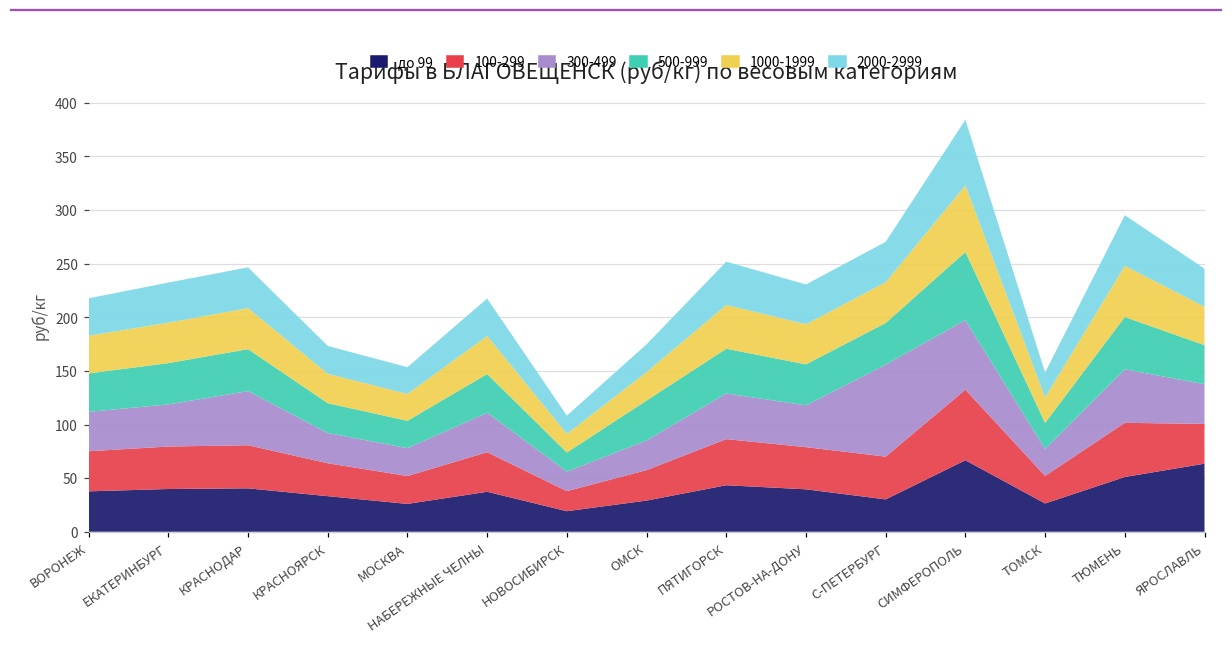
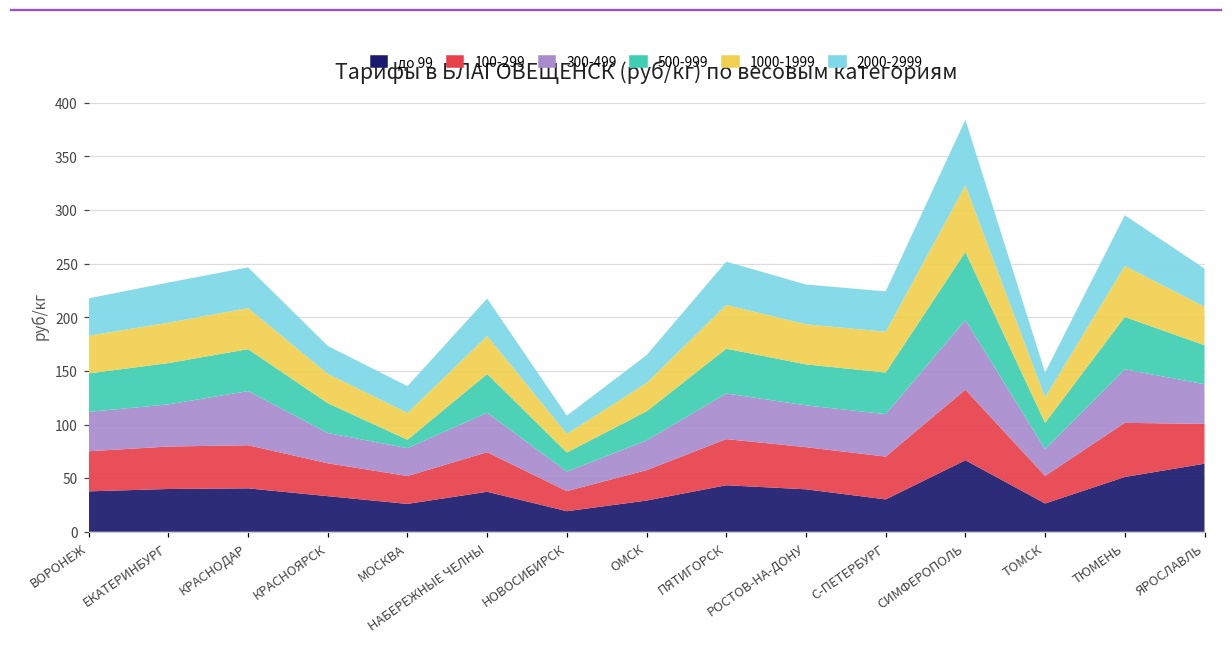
  {
    "до 99": {
      "ВОРОНЕЖ": 40,
      "ЕКАТЕРИНБУРГ": 40,
      "КРАСНОДАР": 40,
      "КРАСНОЯРСК": 30,
      "МОСКВА": 30,
      "НАБЕРЕЖНЫЕ ЧЕЛНЫ": 40,
      "НОВОСИБИРСК": 20,
      "ОМСК": 30,
      "ПЯТИГОРСК": 40,
      "РОСТОВ-НА-ДОНУ": 40,
      "С-ПЕТЕРБУРГ": 30,
      "СИМФЕРОПОЛЬ": 70,
      "ТОМСК": 30,
      "ТЮМЕНЬ": 50,
      "ЯРОСЛАВЛЬ": 60
    },
    "100-299": {
      "ВОРОНЕЖ": 40,
      "ЕКАТЕРИНБУРГ": 40,
      "КРАСНОДАР": 40,
      "КРАСНОЯРСК": 30,
      "МОСКВА": 30,
      "НАБЕРЕЖНЫЕ ЧЕЛНЫ": 40,
      "НОВОСИБИРСК": 20,
      "ОМСК": 30,
      "ПЯТИГОРСК": 40,
      "РОСТОВ-НА-ДОНУ": 40,
      "С-ПЕТЕРБУРГ": 40,
      "СИМФЕРОПОЛЬ": 70,
      "ТОМСК": 30,
      "ТЮМЕНЬ": 50,
      "ЯРОСЛАВЛЬ": 40
    },
    "300-499": {
      "ВОРОНЕЖ": 40,
      "ЕКАТЕРИНБУРГ": 40,
      "КРАСНОДАР": 50,
      "КРАСНОЯРСК": 30,
      "МОСКВА": 30,
      "НАБЕРЕЖНЫЕ ЧЕЛНЫ": 40,
      "НОВОСИБИРСК": 20,
      "ОМСК": 30,
      "ПЯТИГОРСК": 40,
      "РОСТОВ-НА-ДОНУ": 40,
-     "С-ПЕТЕРБУРГ": 90,
+     "С-ПЕТЕРБУРГ": 40,
      "СИМФЕРОПОЛЬ": 60,
      "ТОМСК": 30,
      "ТЮМЕНЬ": 50,
      "ЯРОСЛАВЛЬ": 40
    },
    "500-999": {
      "ВОРОНЕЖ": 40,
      "ЕКАТЕРИНБУРГ": 40,
      "КРАСНОДАР": 40,
      "КРАСНОЯРСК": 30,
-     "МОСКВА": 30,
+     "МОСКВА": 10,
      "НАБЕРЕЖНЫЕ ЧЕЛНЫ": 40,
      "НОВОСИБИРСК": 20,
-     "ОМСК": 40,
+     "ОМСК": 30,
      "ПЯТИГОРСК": 40,
      "РОСТОВ-НА-ДОНУ": 40,
      "С-ПЕТЕРБУРГ": 40,
      "СИМФЕРОПОЛЬ": 60,
      "ТОМСК": 20,
      "ТЮМЕНЬ": 50,
      "ЯРОСЛАВЛЬ": 40
    },
    "1000-1999": {
      "ВОРОНЕЖ": 40,
      "ЕКАТЕРИНБУРГ": 40,
      "КРАСНОДАР": 40,
      "КРАСНОЯРСК": 30,
      "МОСКВА": 30,
      "НАБЕРЕЖНЫЕ ЧЕЛНЫ": 40,
      "НОВОСИБИРСК": 20,
      "ОМСК": 30,
      "ПЯТИГОРСК": 40,
      "РОСТОВ-НА-ДОНУ": 40,
      "С-ПЕТЕРБУРГ": 40,
      "СИМФЕРОПОЛЬ": 60,
      "ТОМСК": 20,
      "ТЮМЕНЬ": 50,
      "ЯРОСЛАВЛЬ": 40
    },
    "2000-2999": {
      "ВОРОНЕЖ": 30,
      "ЕКАТЕРИНБУРГ": 40,
      "КРАСНОДАР": 40,
      "КРАСНОЯРСК": 30,
      "МОСКВА": 30,
      "НАБЕРЕЖНЫЕ ЧЕЛНЫ": 30,
      "НОВОСИБИРСК": 20,
      "ОМСК": 30,
      "ПЯТИГОРСК": 40,
      "РОСТОВ-НА-ДОНУ": 40,
      "С-ПЕТЕРБУРГ": 40,
      "СИМФЕРОПОЛЬ": 60,
      "ТОМСК": 20,
      "ТЮМЕНЬ": 50,
      "ЯРОСЛАВЛЬ": 40
    }
  }
